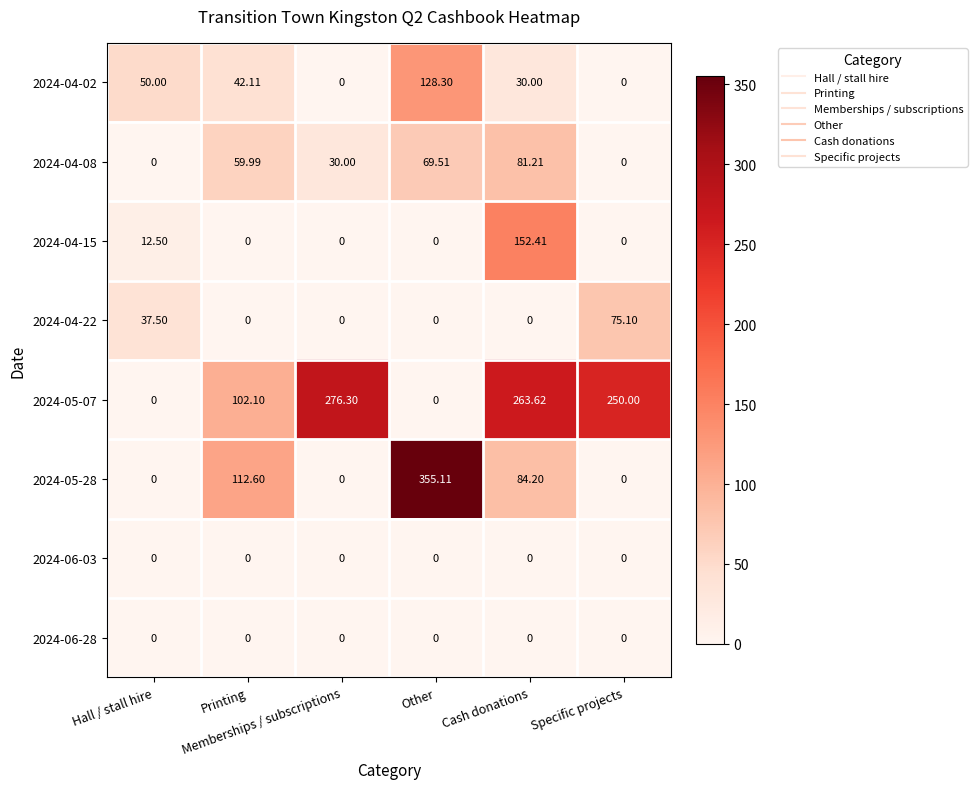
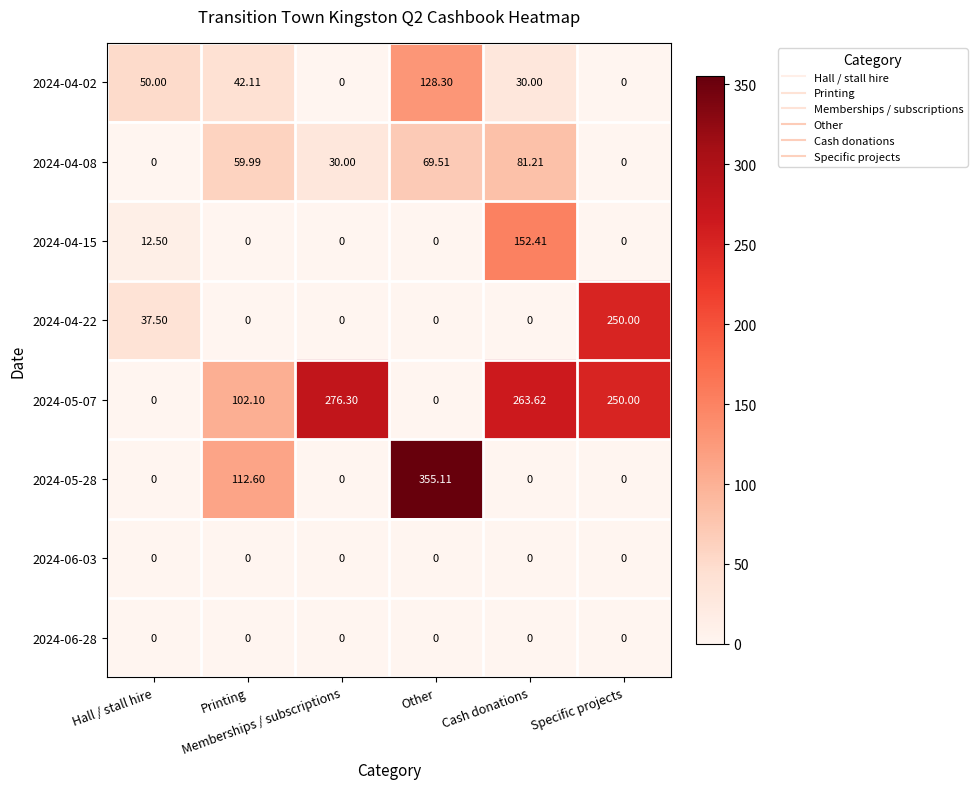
  {
    "2024-04-02": {
      "Hall / stall hire": 50.00,
      "Printing": 42.11,
      "Memberships / subscriptions": 0,
      "Other": 128.30,
      "Cash donations": 30.00,
      "Specific projects": 0
    },
    "2024-04-08": {
      "Hall / stall hire": 0,
      "Printing": 59.99,
      "Memberships / subscriptions": 30.00,
      "Other": 69.51,
      "Cash donations": 81.21,
      "Specific projects": 0
    },
    "2024-04-15": {
      "Hall / stall hire": 12.50,
      "Printing": 0,
      "Memberships / subscriptions": 0,
      "Other": 0,
      "Cash donations": 152.41,
      "Specific projects": 0
    },
    "2024-04-22": {
      "Hall / stall hire": 37.50,
      "Printing": 0,
      "Memberships / subscriptions": 0,
      "Other": 0,
      "Cash donations": 0,
-     "Specific projects": 75.10
+     "Specific projects": 250.00
    },
    "2024-05-07": {
      "Hall / stall hire": 0,
      "Printing": 102.10,
      "Memberships / subscriptions": 276.30,
      "Other": 0,
      "Cash donations": 263.62,
      "Specific projects": 250.00
    },
    "2024-05-28": {
      "Hall / stall hire": 0,
      "Printing": 112.60,
      "Memberships / subscriptions": 0,
      "Other": 355.11,
-     "Cash donations": 84.20,
+     "Cash donations": 0,
      "Specific projects": 0
    },
    "2024-06-03": {
      "Hall / stall hire": 0,
      "Printing": 0,
      "Memberships / subscriptions": 0,
      "Other": 0,
      "Cash donations": 0,
      "Specific projects": 0
    },
    "2024-06-28": {
      "Hall / stall hire": 0,
      "Printing": 0,
      "Memberships / subscriptions": 0,
      "Other": 0,
      "Cash donations": 0,
      "Specific projects": 0
    }
  }
